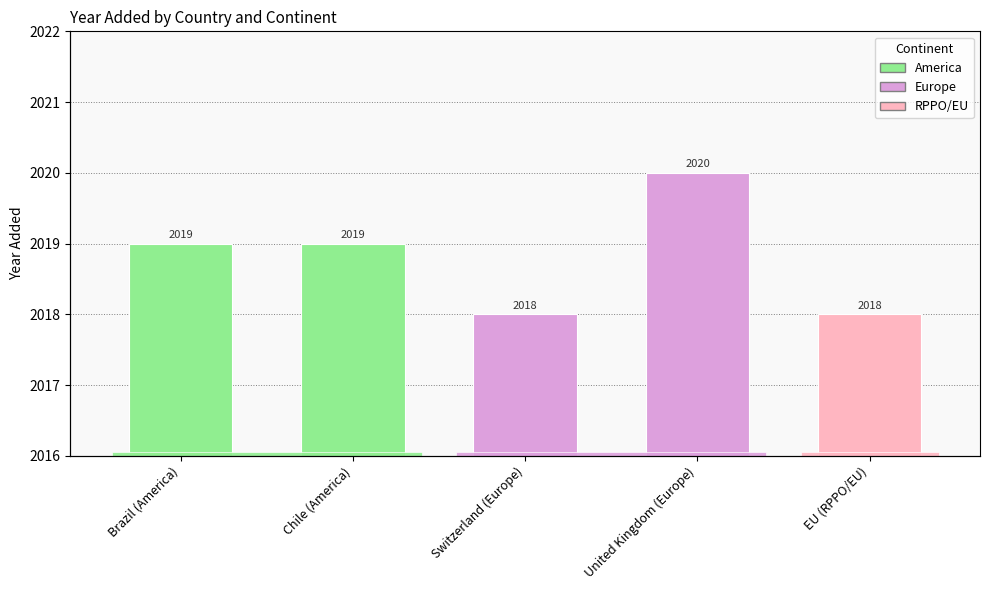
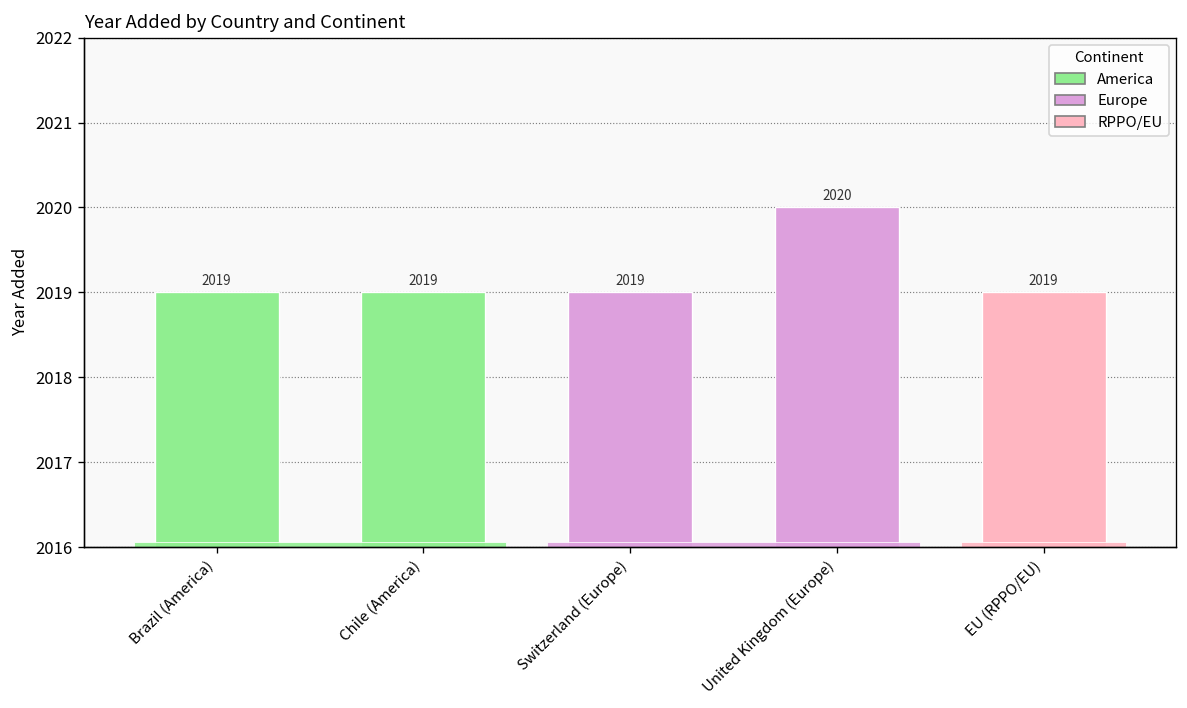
  {
    "Brazil (America)": 2019,
    "Chile (America)": 2019,
-   "Switzerland (Europe)": 2018,
+   "Switzerland (Europe)": 2019,
    "United Kingdom (Europe)": 2020,
-   "EU (RPPO/EU)": 2018
+   "EU (RPPO/EU)": 2019
  }
